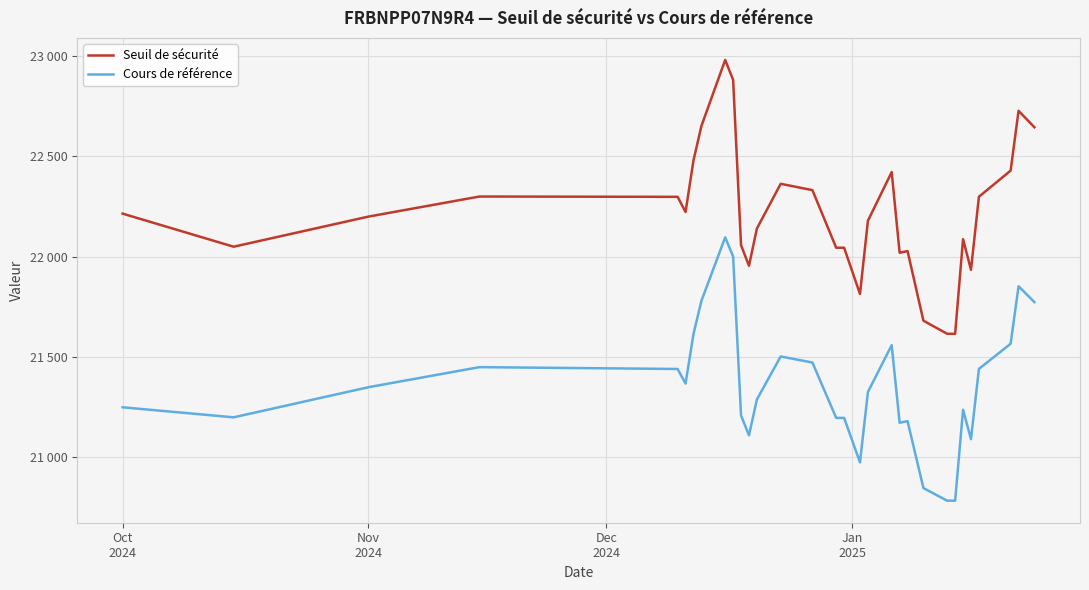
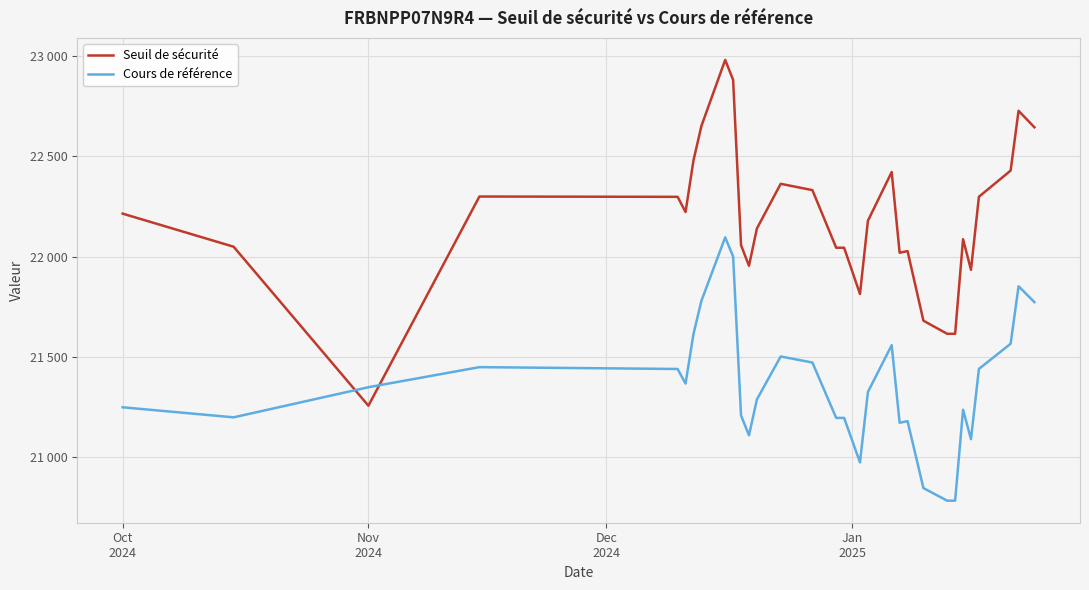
  {
    "Seuil de sécurité": {
      "Oct 2024": 22210,
-     "Nov 2024": 22200
+     "Nov 2024": 21260
    },
    "Cours de référence": {
      "Oct 2024": 21250,
      "Nov 2024": 21350
    }
  }
